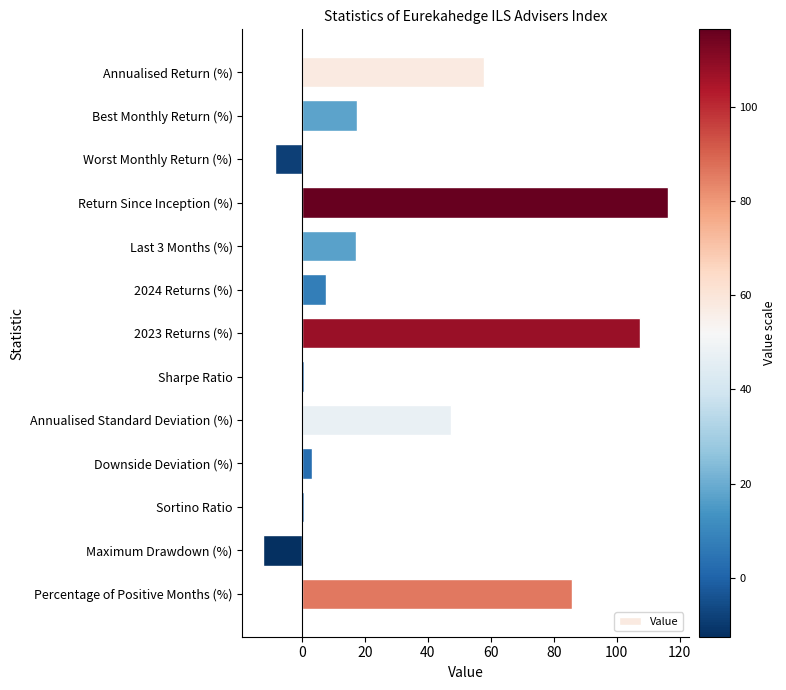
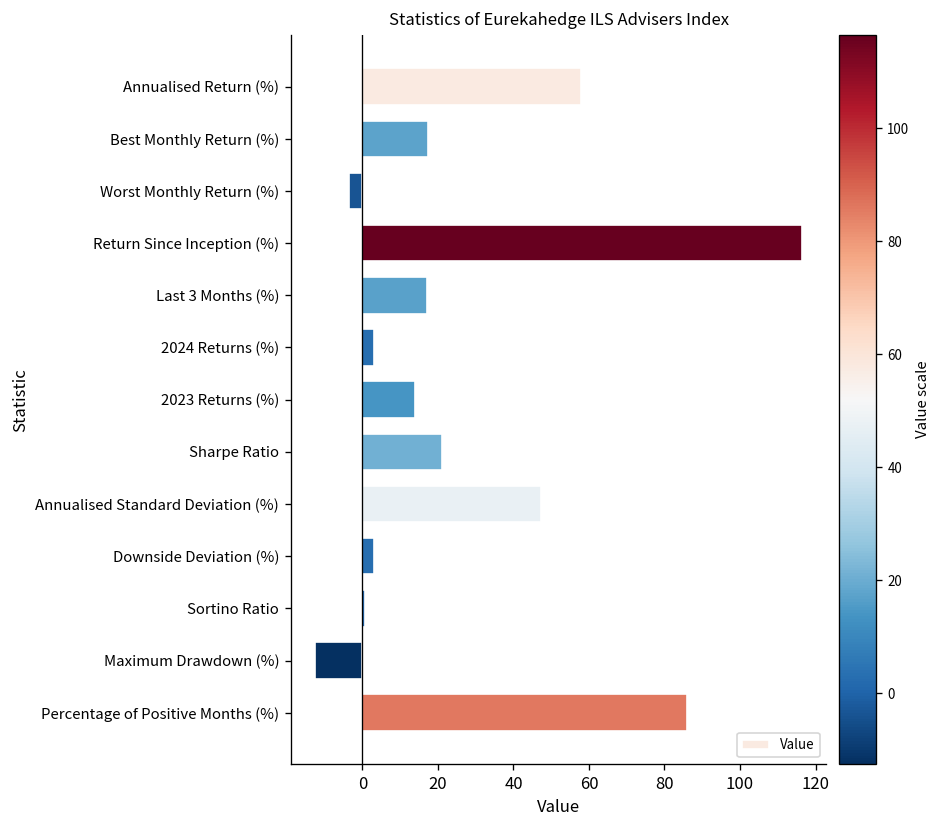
  {
    "Annualised Return (%)": 58,
    "Best Monthly Return (%)": 17,
-   "Worst Monthly Return (%)": -9,
+   "Worst Monthly Return (%)": -4,
    "Return Since Inception (%)": 116,
    "Last 3 Months (%)": 17,
-   "2024 Returns (%)": 8,
-   "2023 Returns (%)": 107,
-   "Sharpe Ratio": 1,
+   "2024 Returns (%)": 3,
+   "2023 Returns (%)": 14,
+   "Sharpe Ratio": 21,
    "Annualised Standard Deviation (%)": 47,
    "Downside Deviation (%)": 3,
    "Maximum Drawdown (%)": -13,
    "Percentage of Positive Months (%)": 86
  }
